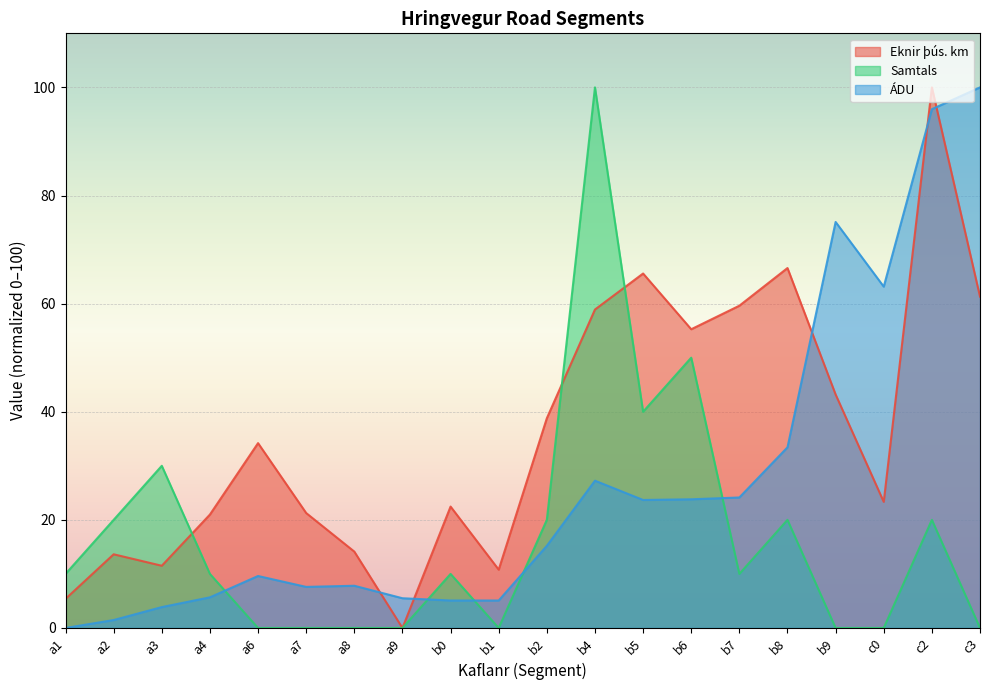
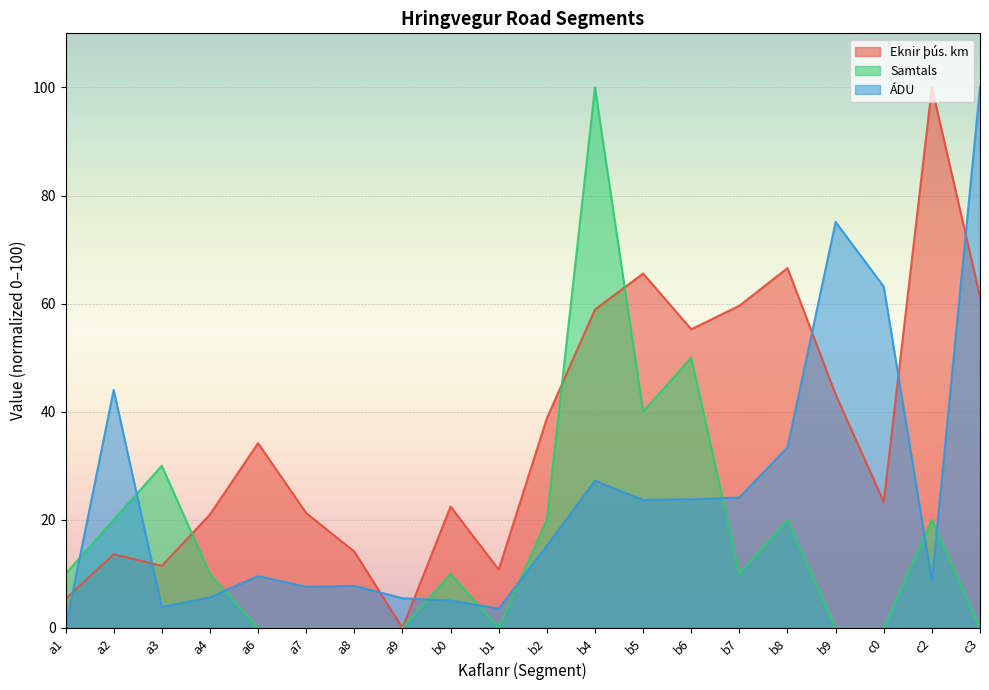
  {
    "Eknir þús. km": {
      "a1": 5,
      "a2": 14,
      "a3": 12,
      "a4": 21,
      "a6": 34,
      "a7": 21,
      "a8": 14,
      "b0": 22,
      "b1": 11,
      "b2": 39,
      "b4": 59,
      "b5": 66,
      "b6": 55,
      "b7": 60,
      "b8": 67,
      "b9": 43,
      "c0": 23,
      "c3": 61
    },
    "Samtals": {
      "a1": 10,
      "a2": 20,
      "a3": 30,
      "a4": 10,
      "a6": 0,
      "a7": 0,
      "a8": 0,
      "b0": 10,
      "b1": 0,
      "b2": 20,
      "b4": 100,
      "b5": 40,
      "b6": 50,
      "b7": 10,
      "b8": 20,
      "b9": 0,
      "c0": 0,
      "c2": 20,
      "c3": 0
    },
    "ÁDU": {
      "a1": 0,
-     "a2": 1,
+     "a2": 44,
      "a3": 4,
      "a4": 6,
      "a6": 10,
      "a7": 8,
      "a8": 8,
      "a9": 5,
      "b0": 5,
-     "b1": 5,
+     "b1": 4,
      "b2": 15,
      "b4": 27,
      "b5": 24,
      "b6": 24,
      "b7": 24,
      "b8": 33,
      "b9": 75,
      "c0": 63,
-     "c2": 96,
+     "c2": 9,
      "c3": 100
    }
  }
